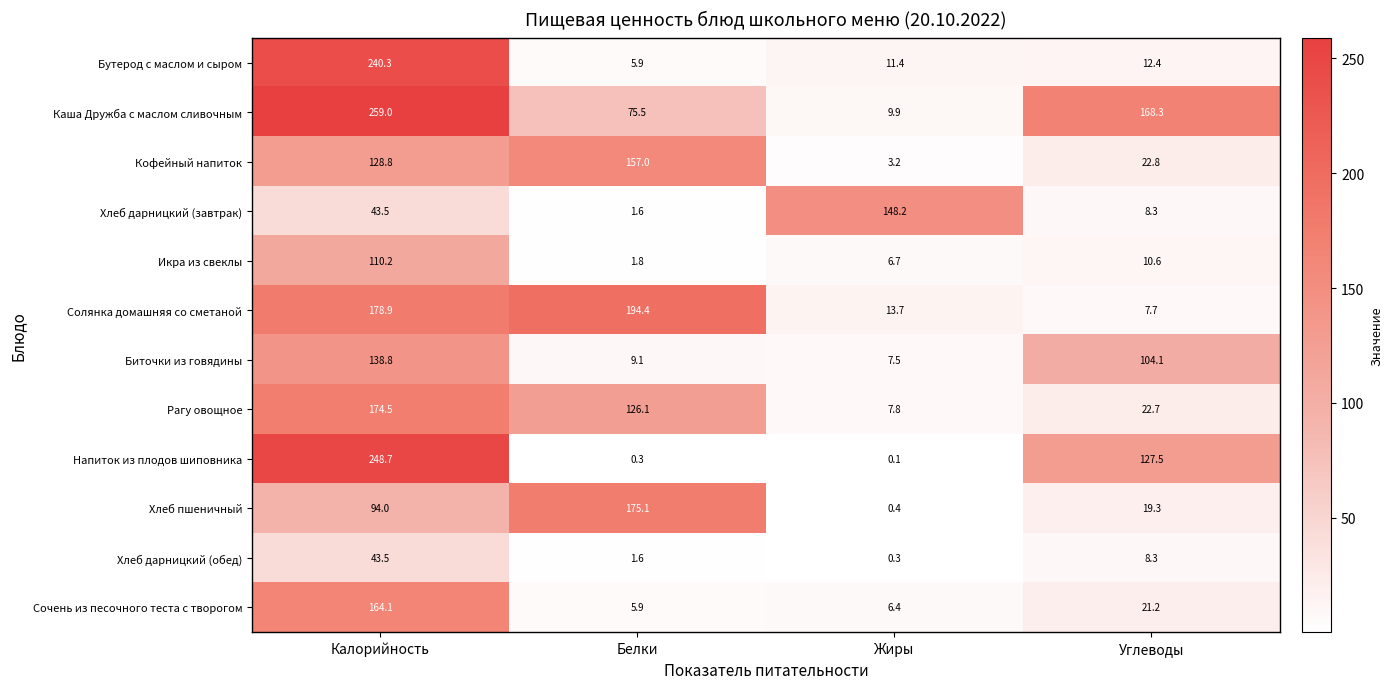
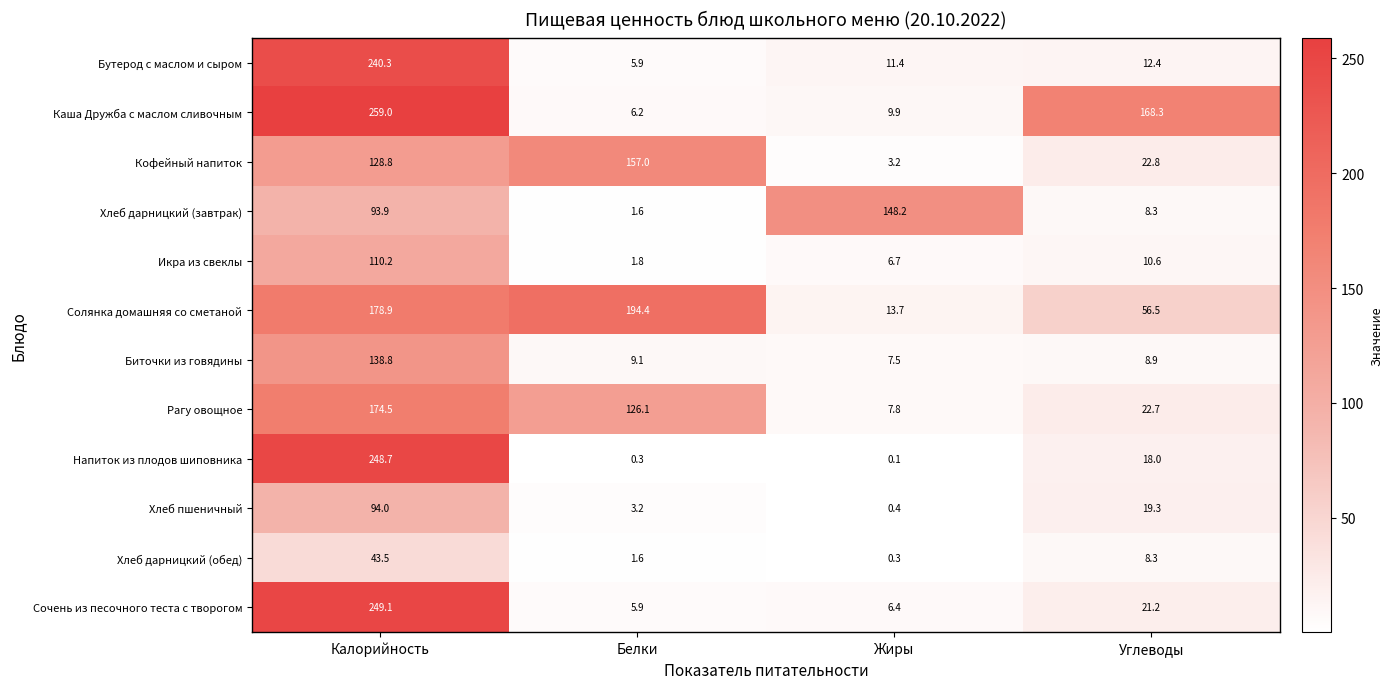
  {
    "Бутерод с маслом и сыром": {
      "Калорийность": 240.3,
      "Белки": 5.9,
      "Жиры": 11.4,
      "Углеводы": 12.4
    },
    "Каша Дружба с маслом сливочным": {
      "Калорийность": 259.0,
-     "Белки": 75.5,
+     "Белки": 6.2,
      "Жиры": 9.9,
      "Углеводы": 168.3
    },
    "Кофейный напиток": {
      "Калорийность": 128.8,
      "Белки": 157.0,
      "Жиры": 3.2,
      "Углеводы": 22.8
    },
    "Хлеб дарницкий (завтрак)": {
-     "Калорийность": 43.5,
+     "Калорийность": 93.9,
      "Белки": 1.6,
      "Жиры": 148.2,
      "Углеводы": 8.3
    },
    "Икра из свеклы": {
      "Калорийность": 110.2,
      "Белки": 1.8,
      "Жиры": 6.7,
      "Углеводы": 10.6
    },
    "Солянка домашняя со сметаной": {
      "Калорийность": 178.9,
      "Белки": 194.4,
      "Жиры": 13.7,
-     "Углеводы": 7.7
+     "Углеводы": 56.5
    },
    "Биточки из говядины": {
      "Калорийность": 138.8,
      "Белки": 9.1,
      "Жиры": 7.5,
-     "Углеводы": 104.1
+     "Углеводы": 8.9
    },
    "Рагу овощное": {
      "Калорийность": 174.5,
      "Белки": 126.1,
      "Жиры": 7.8,
      "Углеводы": 22.7
    },
    "Напиток из плодов шиповника": {
      "Калорийность": 248.7,
      "Белки": 0.3,
      "Жиры": 0.1,
-     "Углеводы": 127.5
+     "Углеводы": 18.0
    },
    "Хлеб пшеничный": {
      "Калорийность": 94.0,
-     "Белки": 175.1,
+     "Белки": 3.2,
      "Жиры": 0.4,
      "Углеводы": 19.3
    },
    "Хлеб дарницкий (обед)": {
      "Калорийность": 43.5,
      "Белки": 1.6,
      "Жиры": 0.3,
      "Углеводы": 8.3
    },
    "Сочень из песочного теста с творогом": {
-     "Калорийность": 164.1,
+     "Калорийность": 249.1,
      "Белки": 5.9,
      "Жиры": 6.4,
      "Углеводы": 21.2
    }
  }
